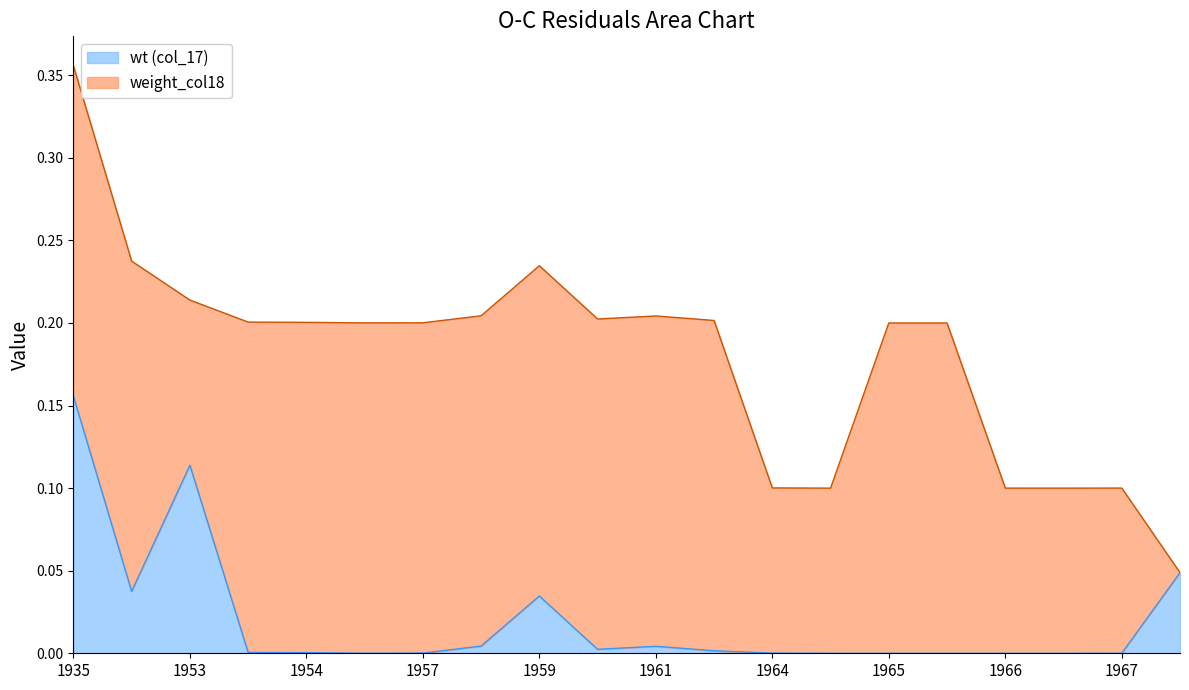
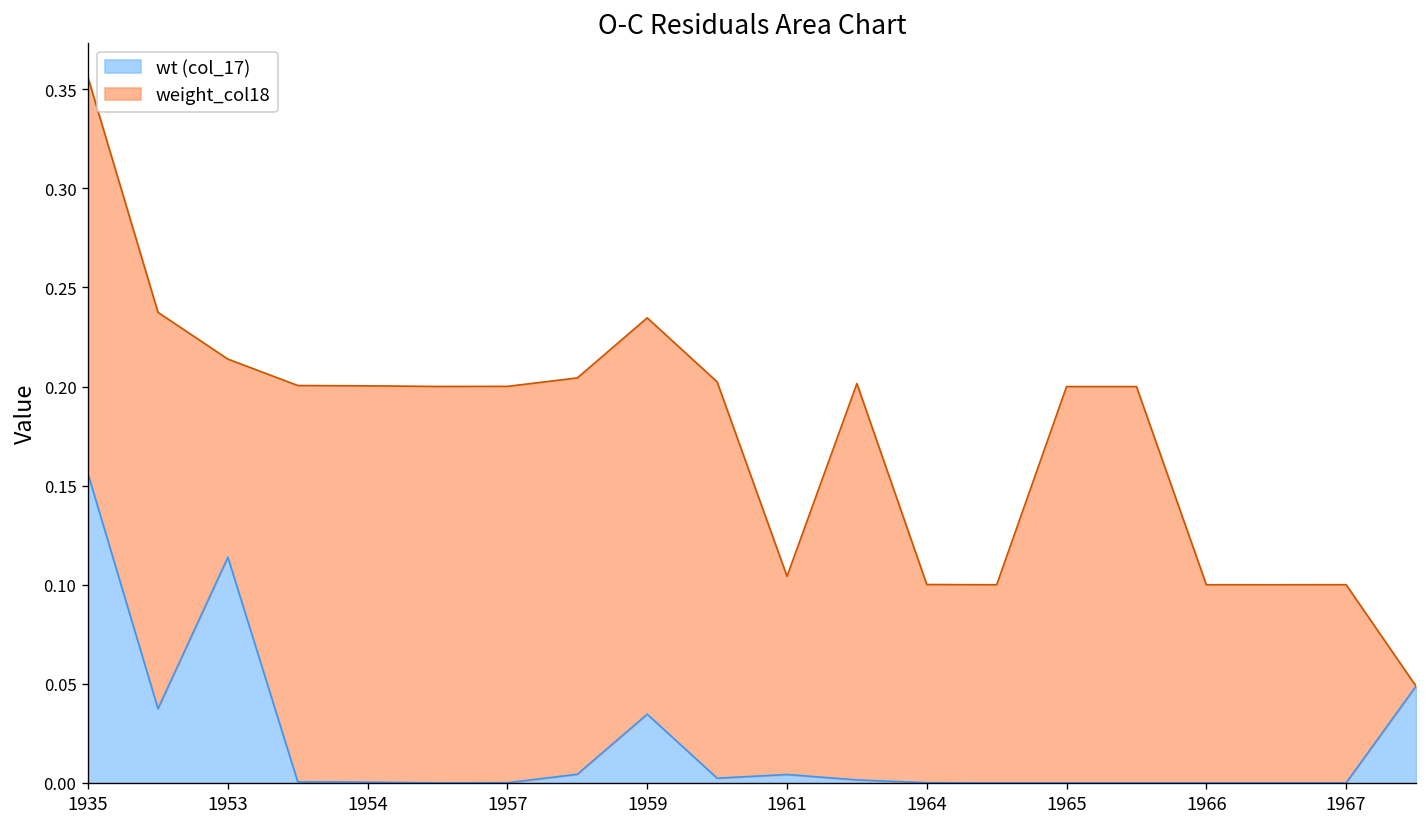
  {
    "wt (col_17)": {
      "1935": 0.156,
      "1953": 0.114,
      "1954": 0.0,
      "1957": 0.0,
      "1959": 0.035,
      "1961": 0.004,
      "1964": 0.0,
      "1965": 0.0,
      "1966": 0.0,
      "1967": 0.0
    },
    "weight_col18": {
      "1935": 0.2,
      "1953": 0.1,
      "1954": 0.2,
      "1957": 0.2,
      "1959": 0.2,
-     "1961": 0.2,
+     "1961": 0.1,
      "1964": 0.1,
      "1965": 0.2,
      "1966": 0.1,
      "1967": 0.1
    }
  }
